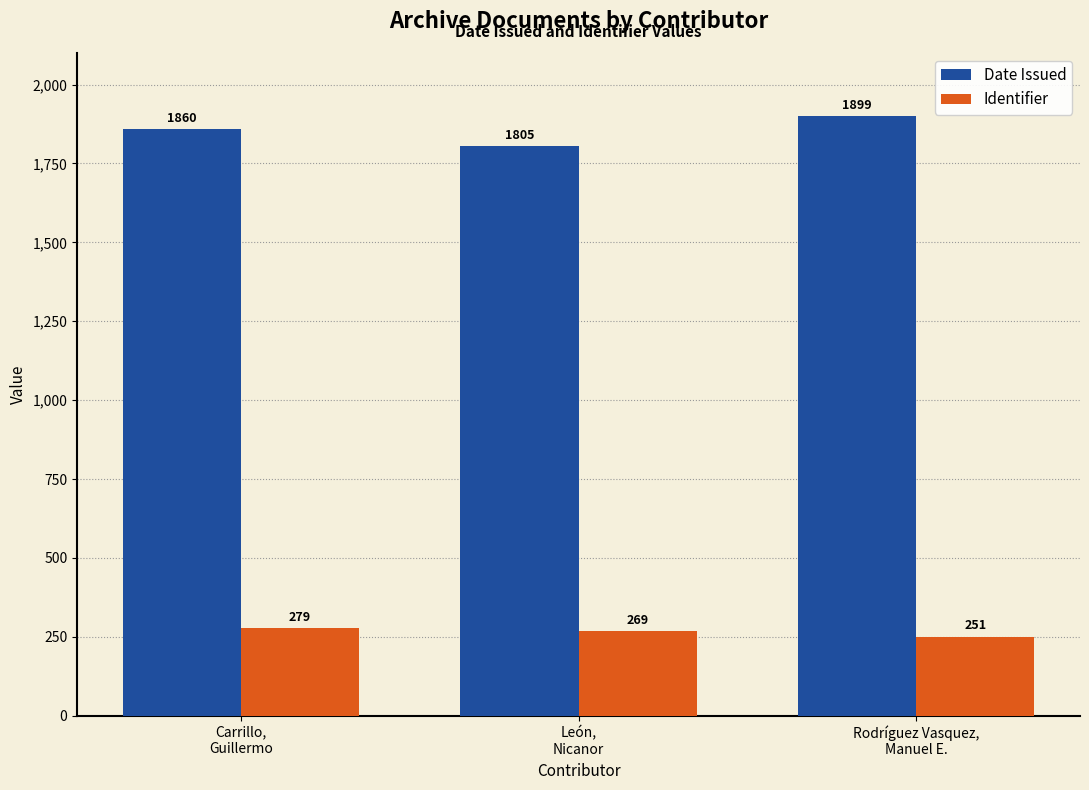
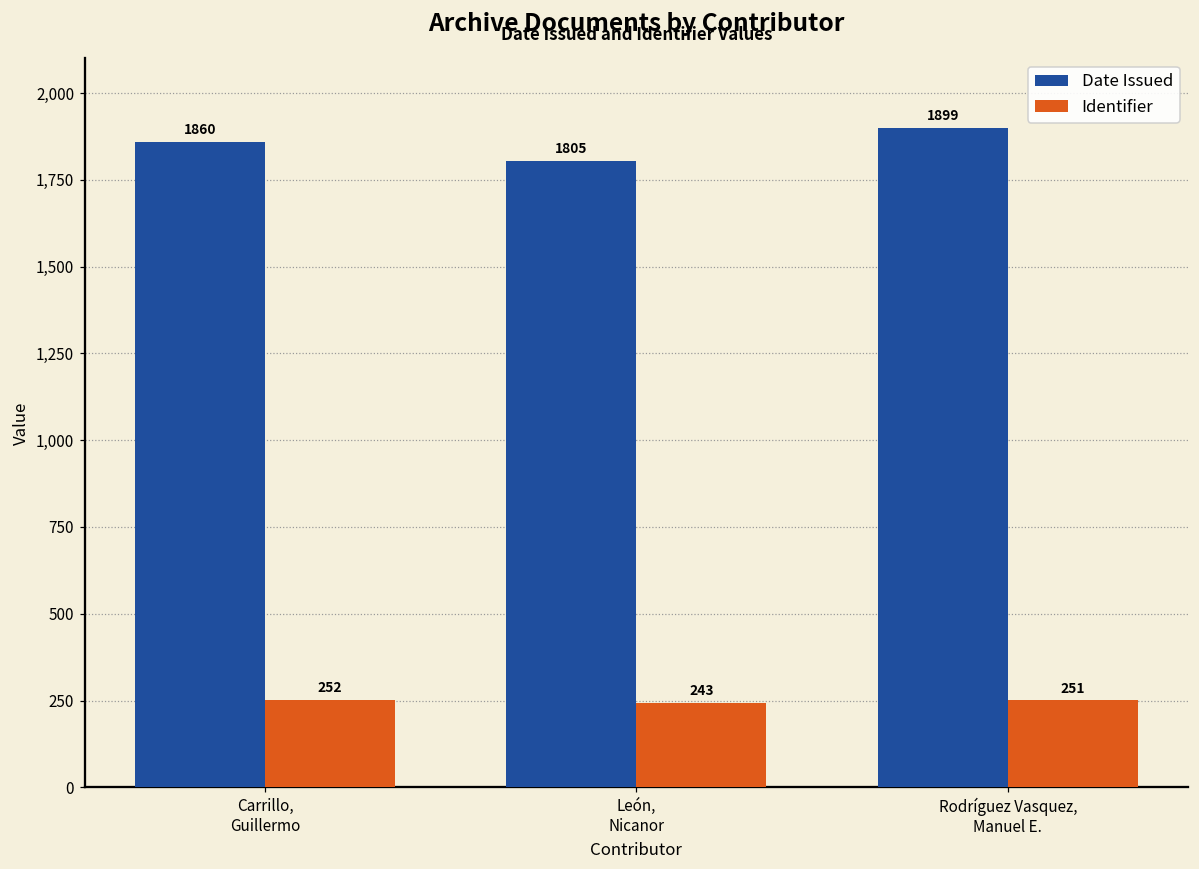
  {
    "Date Issued": {
      "Carrillo, Guillermo": 1860,
      "León, Nicanor": 1805,
      "Rodríguez Vasquez, Manuel E.": 1899
    },
    "Identifier": {
-     "Carrillo, Guillermo": 279,
-     "León, Nicanor": 269,
+     "Carrillo, Guillermo": 252,
+     "León, Nicanor": 243,
      "Rodríguez Vasquez, Manuel E.": 251
    }
  }
